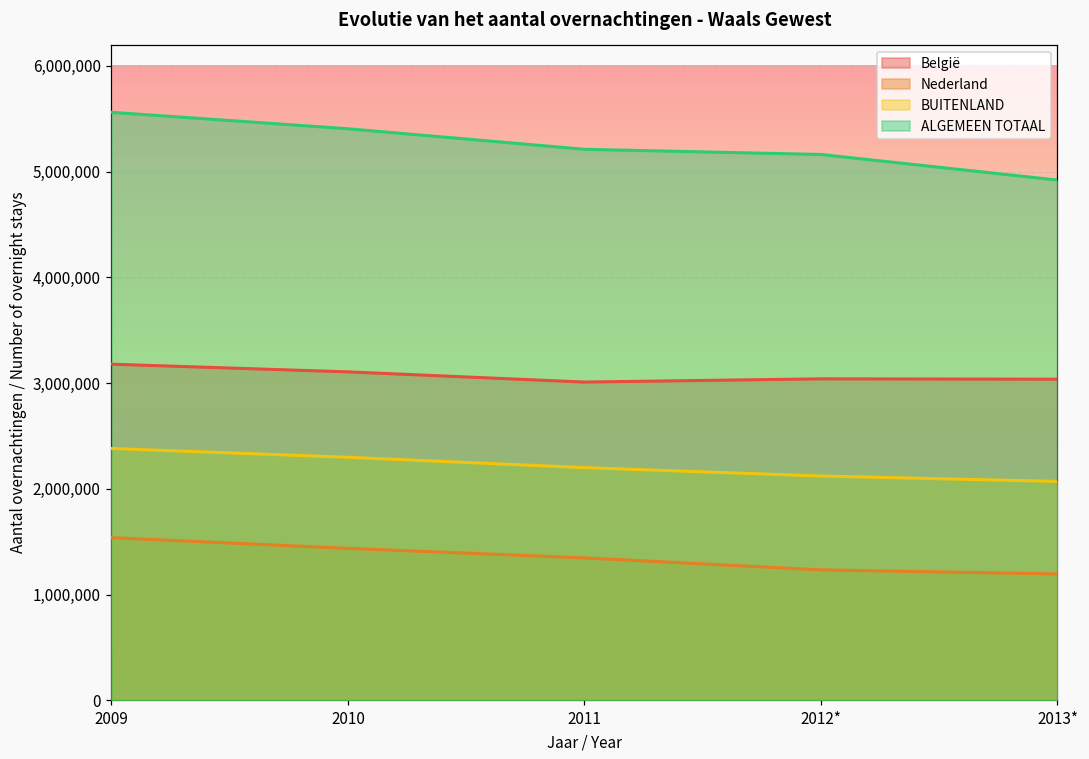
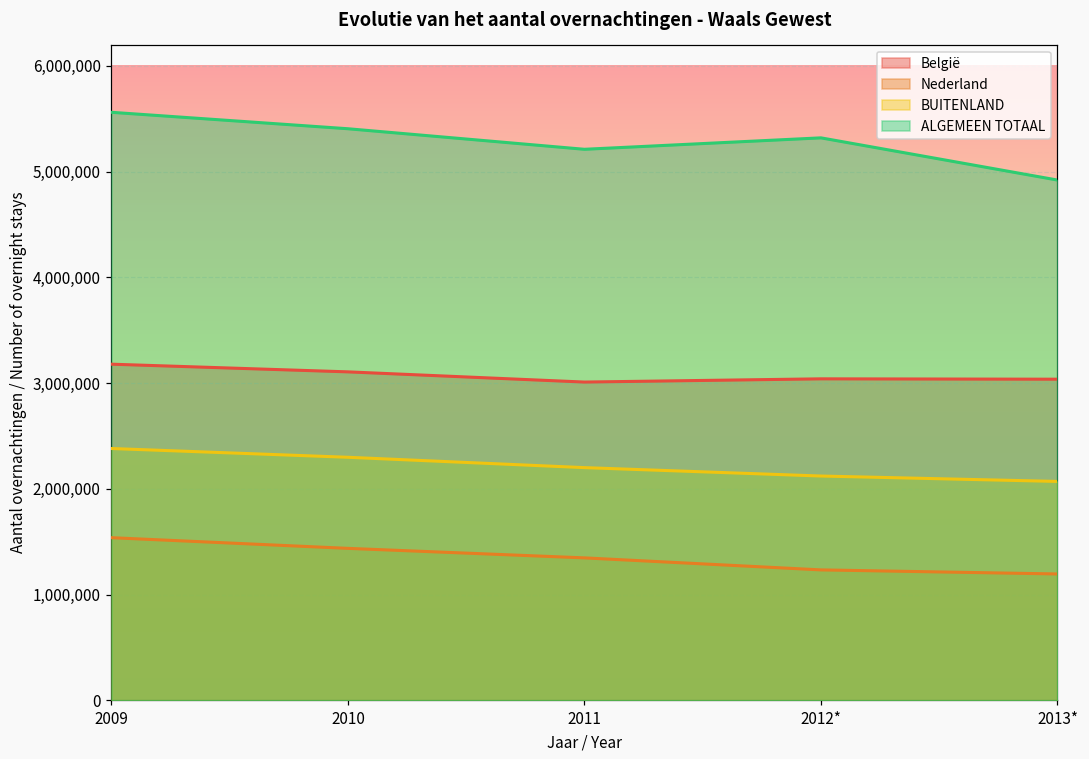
  {
    "ALGEMEEN TOTAAL": {
      "2009": "5,600,000",
      "2010": "5,400,000",
      "2011": "5,200,000",
-     "2012*": "5,200,000",
+     "2012*": "5,300,000",
      "2013*": "4,900,000"
    }
  }
